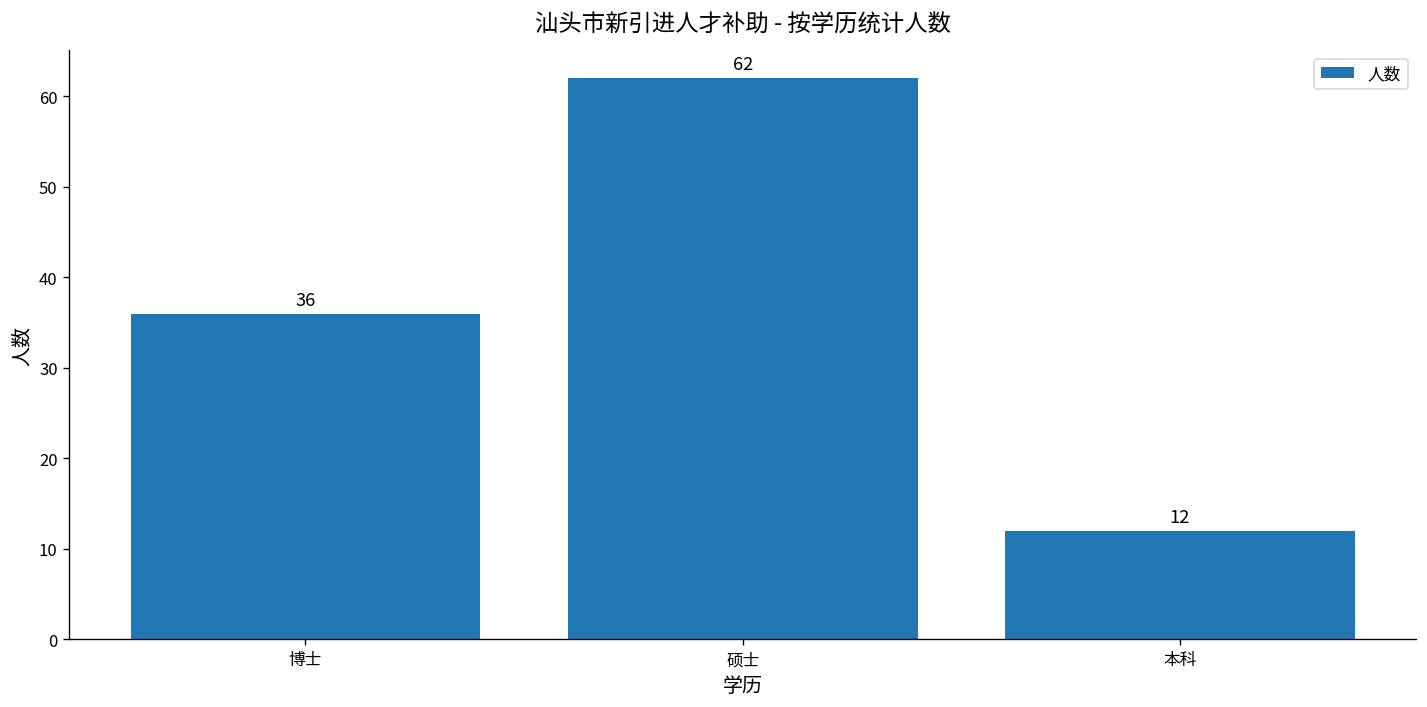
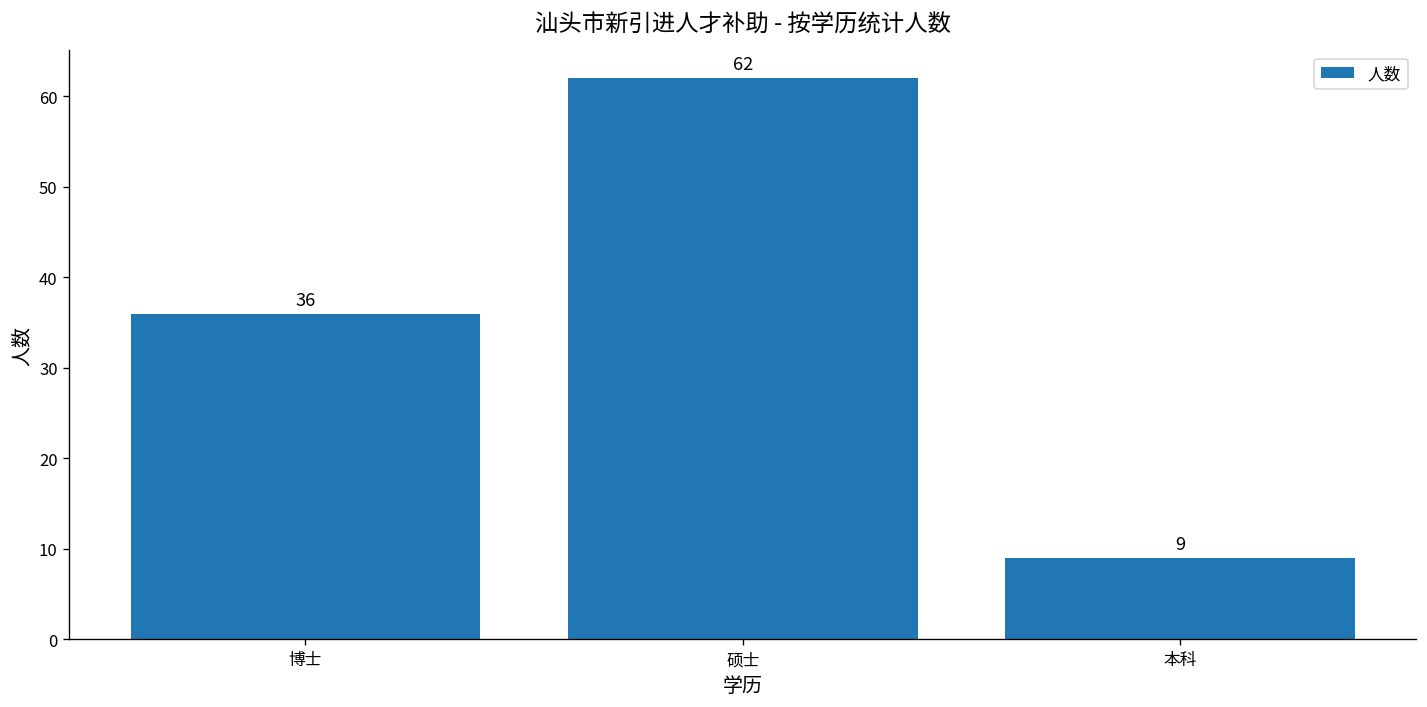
  {
    "博士": 36,
    "硕士": 62,
-   "本科": 12
+   "本科": 9
  }
